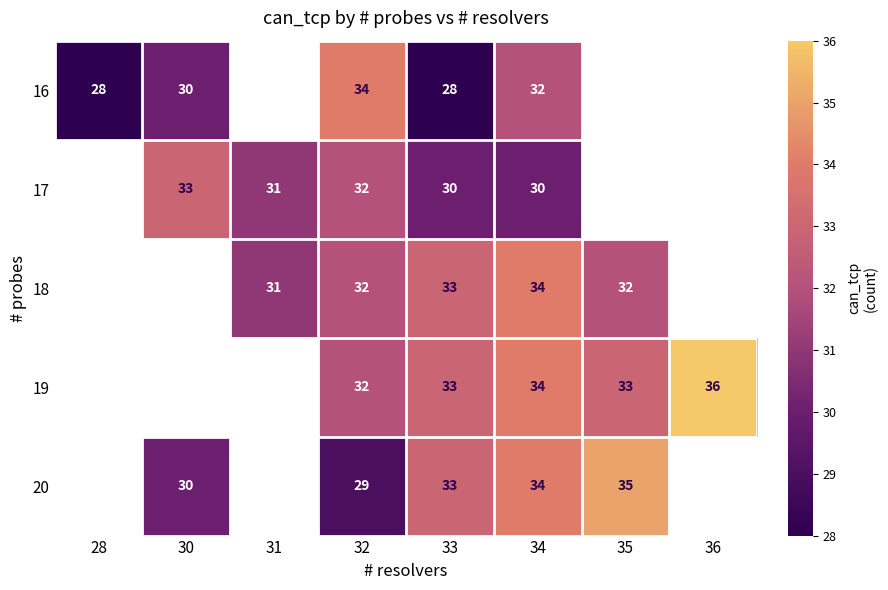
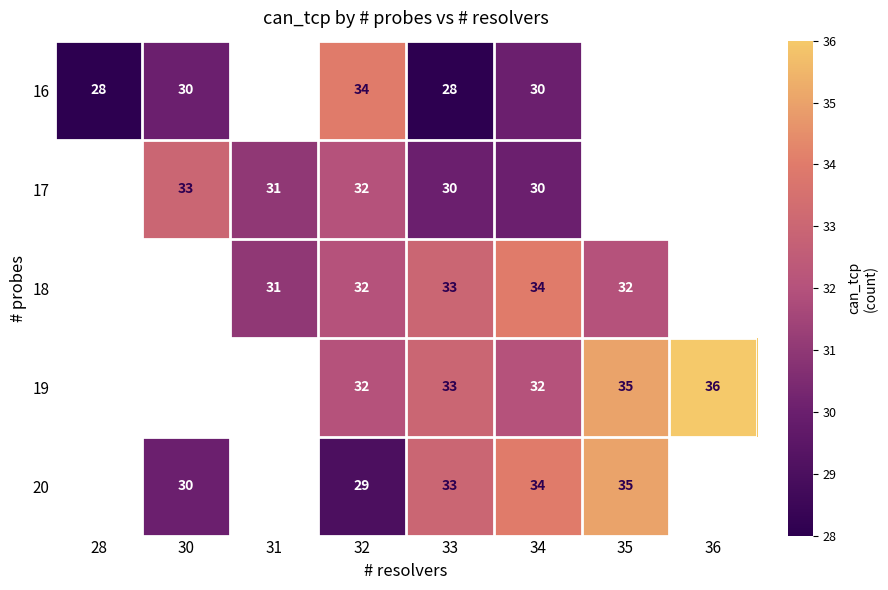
  {
    "16": {
      "28": 28,
      "30": 30,
      "32": 34,
      "33": 28,
-     "34": 32
+     "34": 30
    },
    "17": {
      "30": 33,
      "31": 31,
      "32": 32,
      "33": 30,
      "34": 30
    },
    "18": {
      "31": 31,
      "32": 32,
      "33": 33,
      "34": 34,
      "35": 32
    },
    "19": {
      "32": 32,
      "33": 33,
-     "34": 34,
-     "35": 33,
+     "34": 32,
+     "35": 35,
      "36": 36
    },
    "20": {
      "30": 30,
      "32": 29,
      "33": 33,
      "34": 34,
      "35": 35
    }
  }
